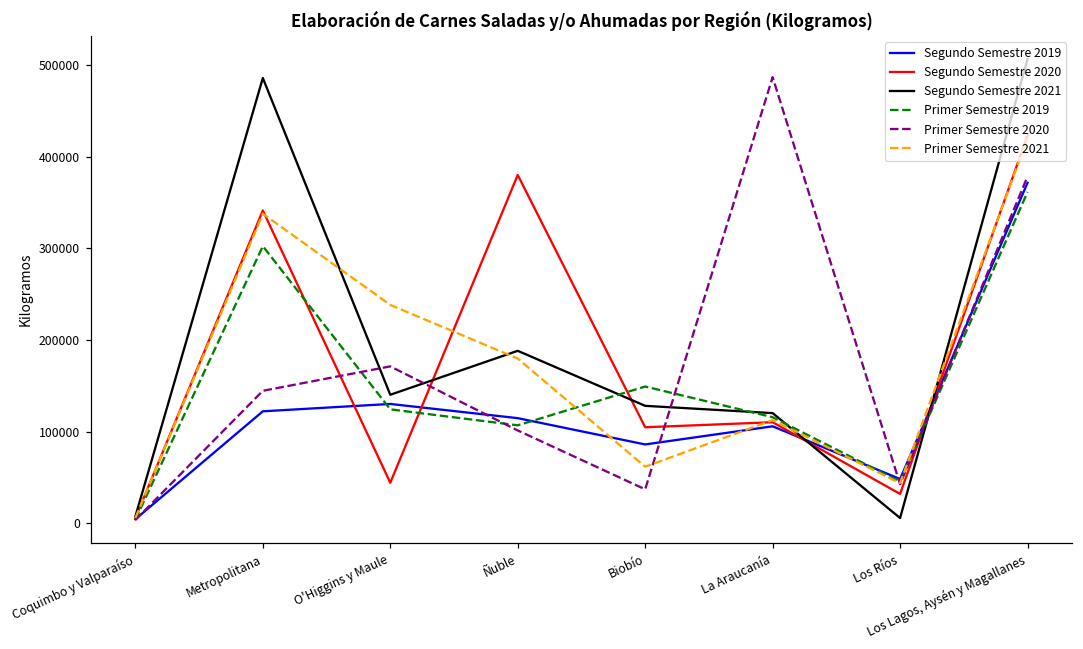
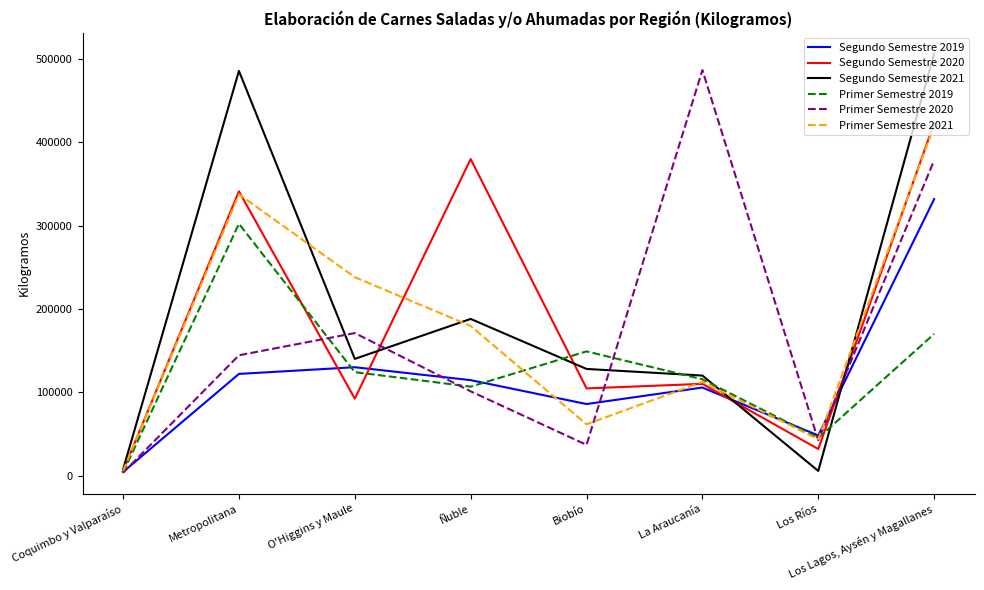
  {
    "Segundo Semestre 2019": {
      "Metropolitana": 120000,
      "O'Higgins y Maule": 130000,
      "Ñuble": 110000,
      "Biobío": 90000,
      "La Araucanía": 110000,
-     "Los Lagos, Aysén y Magallanes": 370000
+     "Los Lagos, Aysén y Magallanes": 330000
    },
    "Segundo Semestre 2020": {
      "Metropolitana": 340000,
-     "O'Higgins y Maule": 40000,
+     "O'Higgins y Maule": 90000,
      "Ñuble": 380000,
      "Biobío": 100000,
      "Los Ríos": 30000
    },
    "Segundo Semestre 2021": {
      "Metropolitana": 490000,
      "O'Higgins y Maule": 140000,
      "Ñuble": 190000,
      "Biobío": 130000,
      "La Araucanía": 120000,
      "Los Ríos": 10000
    },
    "Primer Semestre 2019": {
      "Metropolitana": 300000,
      "O'Higgins y Maule": 120000,
      "Ñuble": 110000,
      "Biobío": 150000,
      "La Araucanía": 120000,
-     "Los Lagos, Aysén y Magallanes": 360000
+     "Los Lagos, Aysén y Magallanes": 170000
    },
    "Primer Semestre 2020": {
      "Metropolitana": 140000,
      "O'Higgins y Maule": 170000,
      "Ñuble": 100000,
      "Biobío": 40000,
      "La Araucanía": 490000,
      "Los Lagos, Aysén y Magallanes": 380000
    },
    "Primer Semestre 2021": {
      "Metropolitana": 340000,
      "O'Higgins y Maule": 240000,
      "Ñuble": 180000,
      "Biobío": 60000
    }
  }
